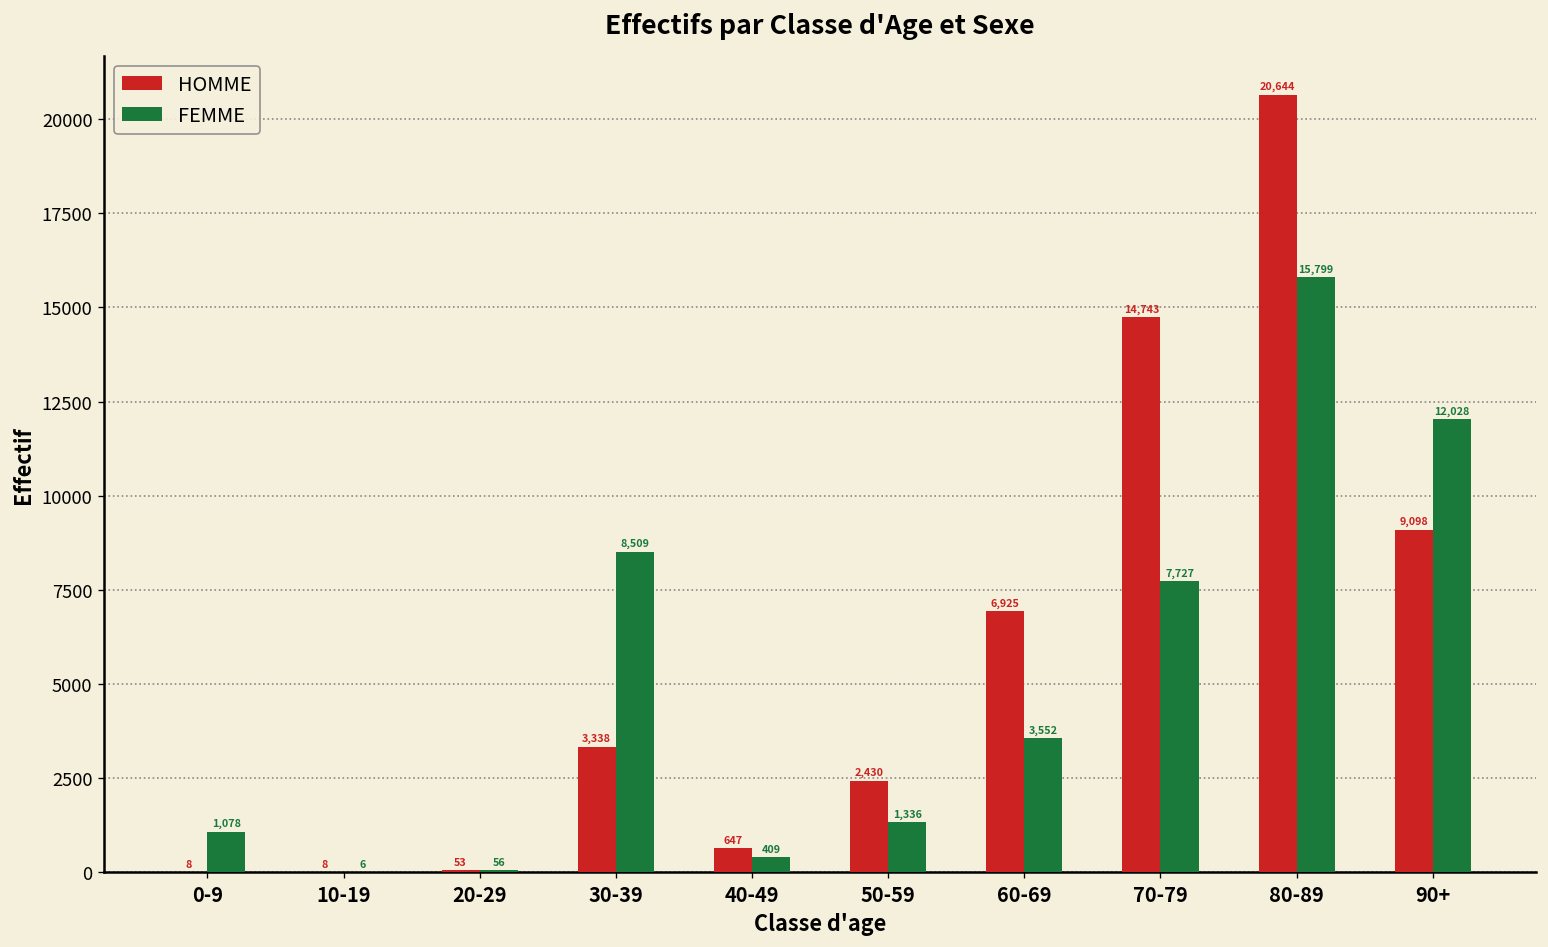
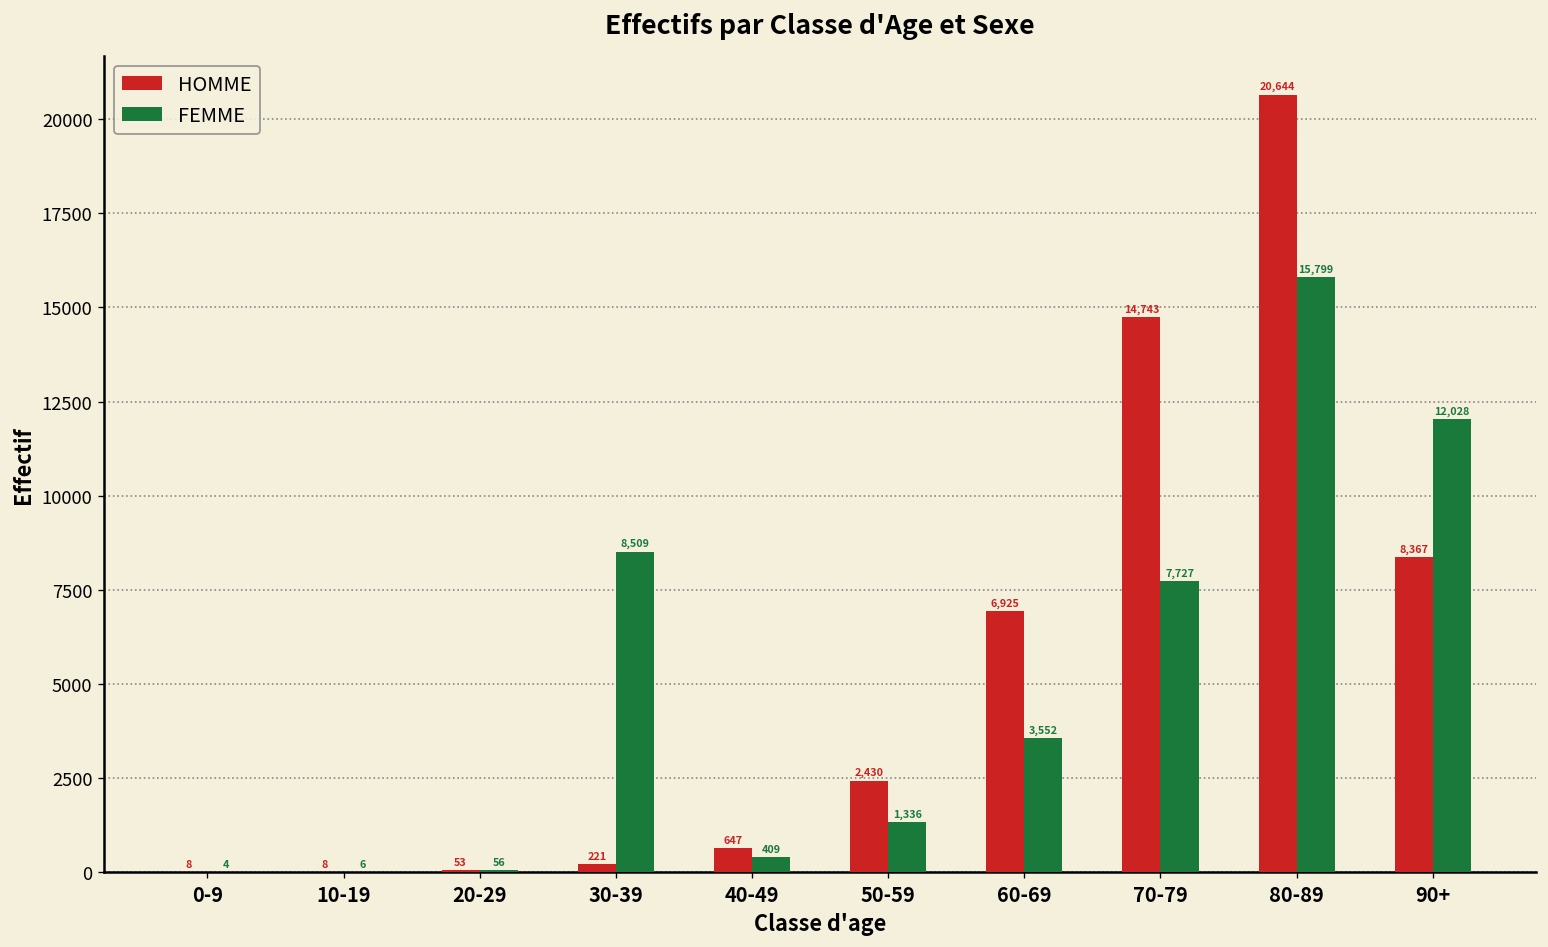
  {
    "HOMME": {
      "0-9": "8",
      "10-19": "8",
      "20-29": "53",
-     "30-39": "3,338",
+     "30-39": "221",
      "40-49": "647",
      "50-59": "2,430",
      "60-69": "6,925",
      "70-79": "14,743",
      "80-89": "20,644",
-     "90+": "9,098"
+     "90+": "8,367"
    },
    "FEMME": {
-     "0-9": "1,078",
+     "0-9": "4",
      "10-19": "6",
      "20-29": "56",
      "30-39": "8,509",
      "40-49": "409",
      "50-59": "1,336",
      "60-69": "3,552",
      "70-79": "7,727",
      "80-89": "15,799",
      "90+": "12,028"
    }
  }
